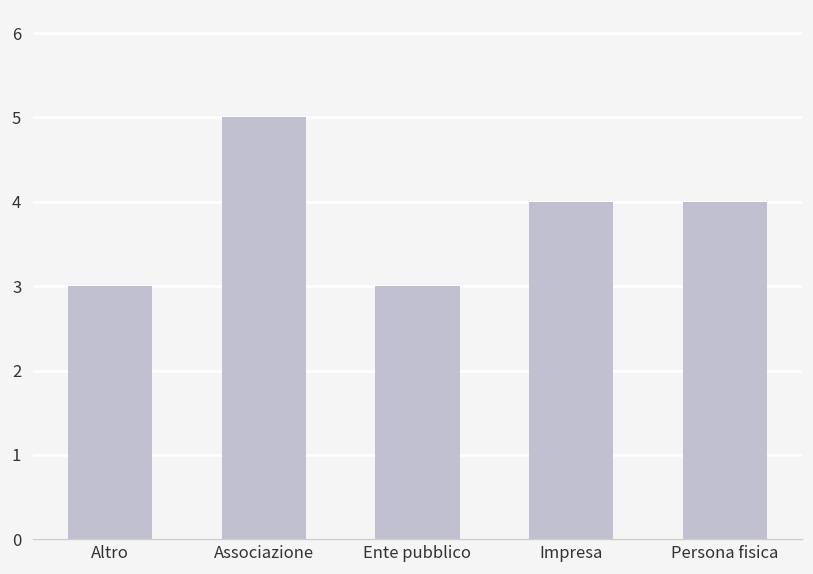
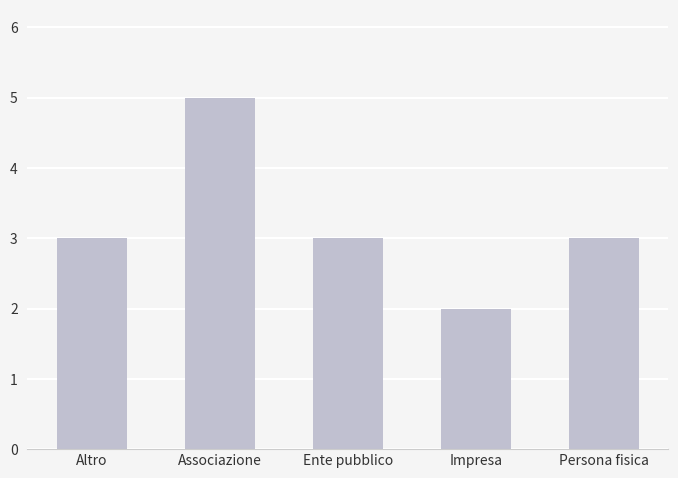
  {
    "Altro": 3,
    "Associazione": 5,
    "Ente pubblico": 3,
-   "Impresa": 4,
-   "Persona fisica": 4
+   "Impresa": 2,
+   "Persona fisica": 3
  }
